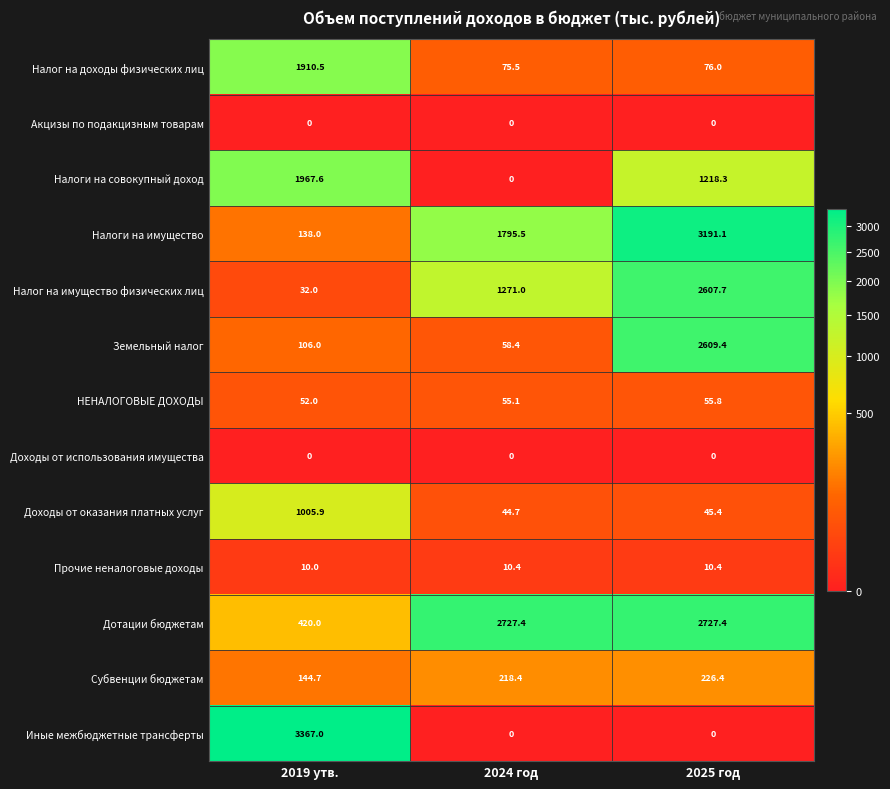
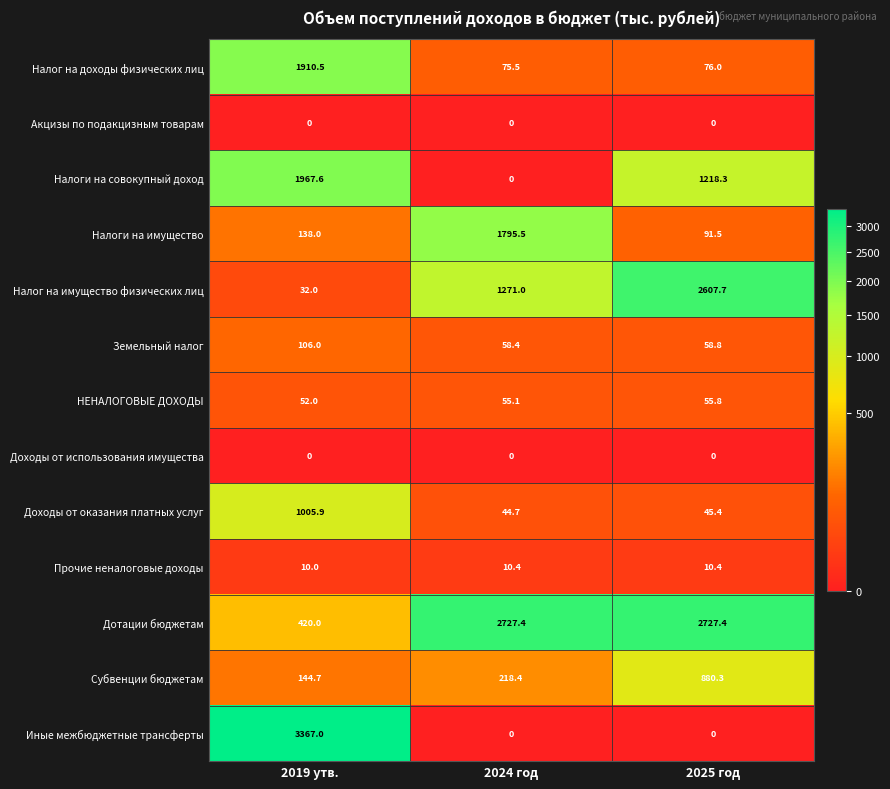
  {
    "Налог на доходы физических лиц": {
      "2019 утв.": 1910.5,
      "2024 год": 75.5,
      "2025 год": 76.0
    },
    "Акцизы по подакцизным товарам": {
      "2019 утв.": 0,
      "2024 год": 0,
      "2025 год": 0
    },
    "Налоги на совокупный доход": {
      "2019 утв.": 1967.6,
      "2024 год": 0,
      "2025 год": 1218.3
    },
    "Налоги на имущество": {
      "2019 утв.": 138.0,
      "2024 год": 1795.5,
-     "2025 год": 3191.1
+     "2025 год": 91.5
    },
    "Налог на имущество физических лиц": {
      "2019 утв.": 32.0,
      "2024 год": 1271.0,
      "2025 год": 2607.7
    },
    "Земельный налог": {
      "2019 утв.": 106.0,
      "2024 год": 58.4,
-     "2025 год": 2609.4
+     "2025 год": 58.8
    },
    "НЕНАЛОГОВЫЕ ДОХОДЫ": {
      "2019 утв.": 52.0,
      "2024 год": 55.1,
      "2025 год": 55.8
    },
    "Доходы от использования имущества": {
      "2019 утв.": 0,
      "2024 год": 0,
      "2025 год": 0
    },
    "Доходы от оказания платных услуг": {
      "2019 утв.": 1005.9,
      "2024 год": 44.7,
      "2025 год": 45.4
    },
    "Прочие неналоговые доходы": {
      "2019 утв.": 10.0,
      "2024 год": 10.4,
      "2025 год": 10.4
    },
    "Дотации бюджетам": {
      "2019 утв.": 420.0,
      "2024 год": 2727.4,
      "2025 год": 2727.4
    },
    "Субвенции бюджетам": {
      "2019 утв.": 144.7,
      "2024 год": 218.4,
-     "2025 год": 226.4
+     "2025 год": 880.3
    },
    "Иные межбюджетные трансферты": {
      "2019 утв.": 3367.0,
      "2024 год": 0,
      "2025 год": 0
    }
  }
